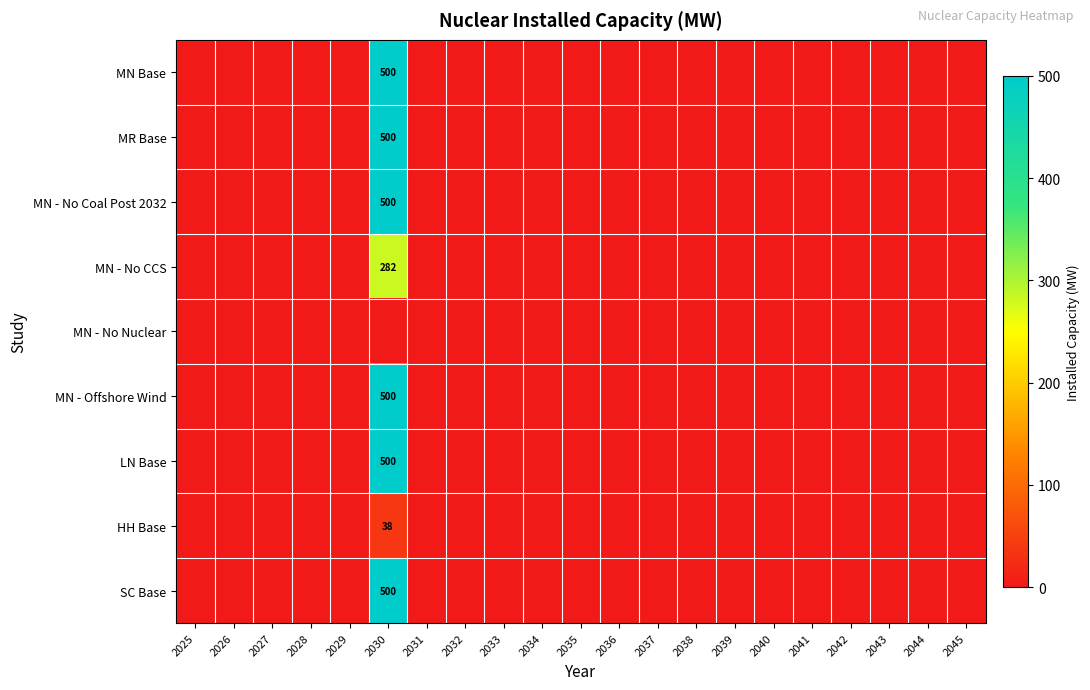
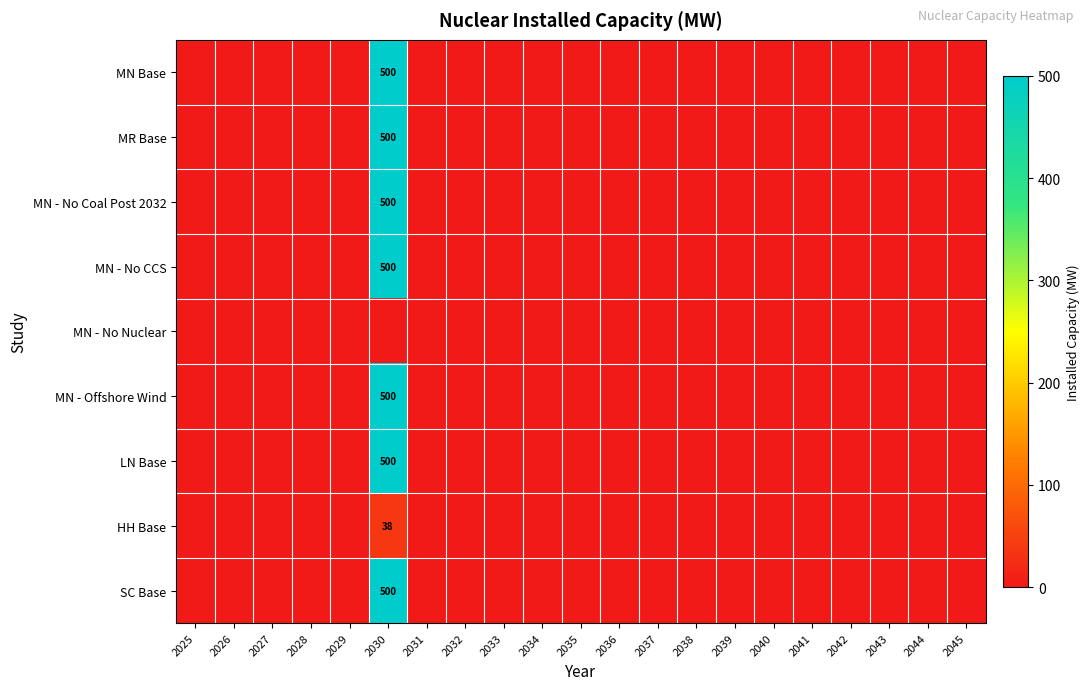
  {
    "MN Base": {
      "2030": 500
    },
    "MR Base": {
      "2030": 500
    },
    "MN - No Coal Post 2032": {
      "2030": 500
    },
    "MN - No CCS": {
-     "2030": 282
+     "2030": 500
    },
    "MN - Offshore Wind": {
      "2030": 500
    },
    "LN Base": {
      "2030": 500
    },
    "HH Base": {
      "2030": 38
    },
    "SC Base": {
      "2030": 500
    }
  }
